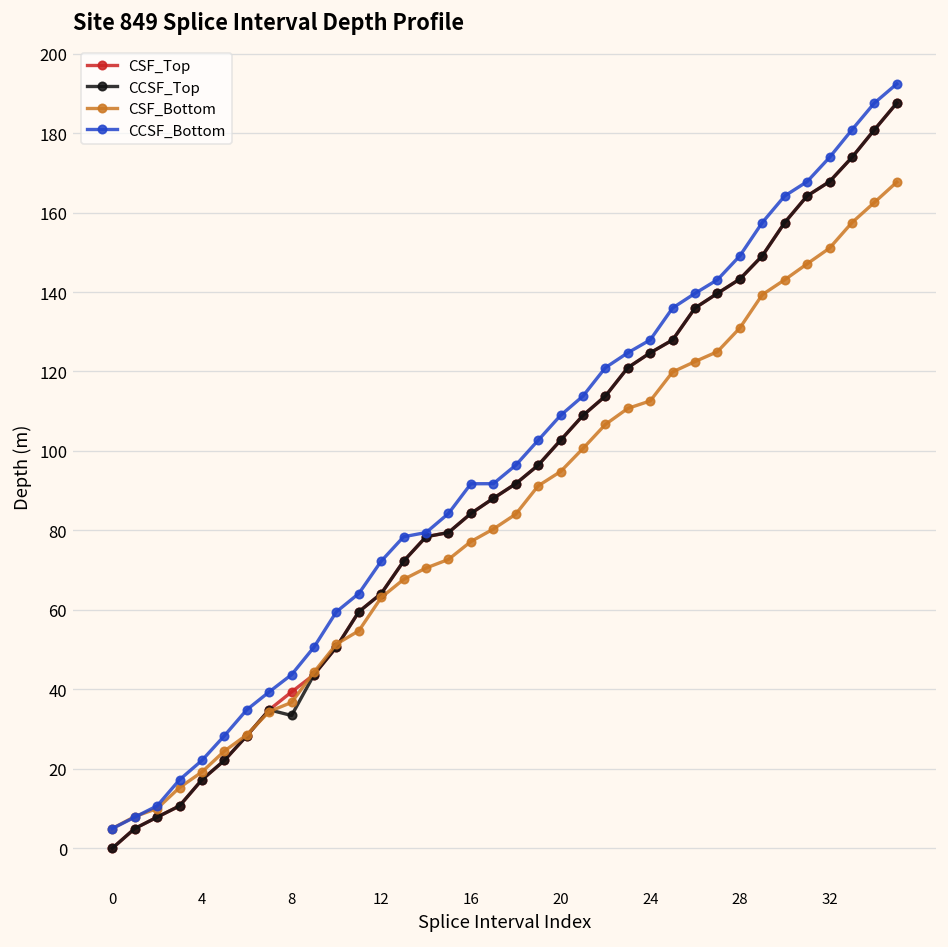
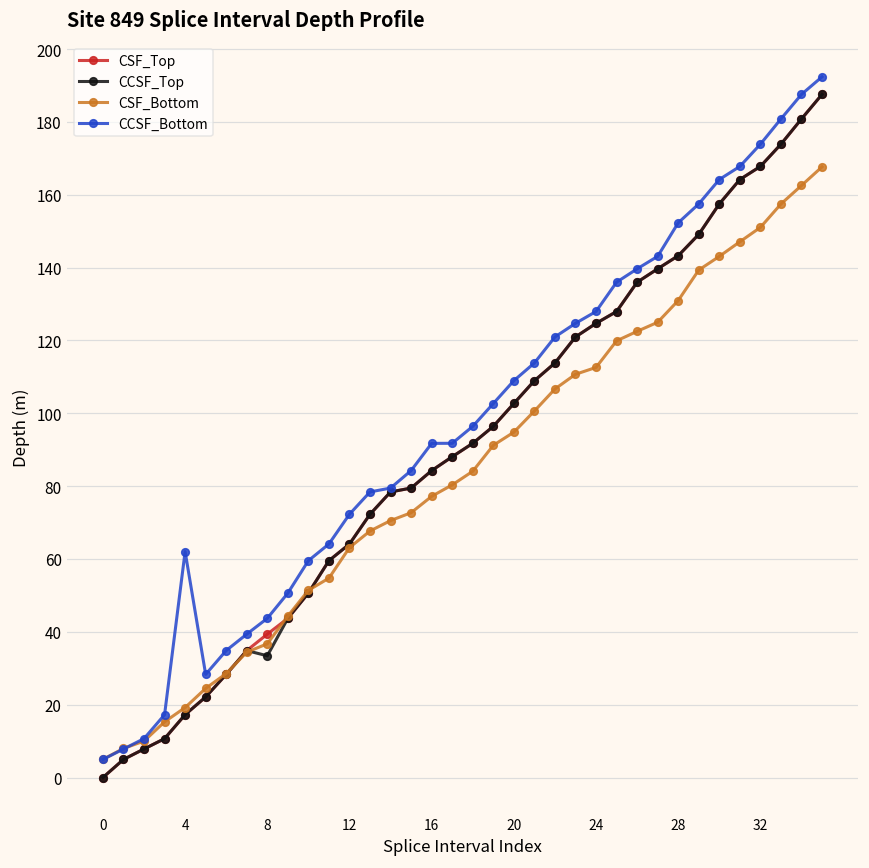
  {
    "CSF_Top": {
      "8": 39
    },
    "CCSF_Top": {
      "8": 33
    },
    "CSF_Bottom": {
      "4": 19,
      "8": 37,
      "12": 63,
      "16": 77,
      "20": 95,
      "24": 113,
      "28": 131,
      "32": 151
    },
    "CCSF_Bottom": {
-     "4": 22,
+     "4": 62,
      "8": 44,
      "12": 72,
      "16": 92,
      "20": 109,
      "24": 128,
-     "28": 149,
+     "28": 152,
      "32": 174
    }
  }
